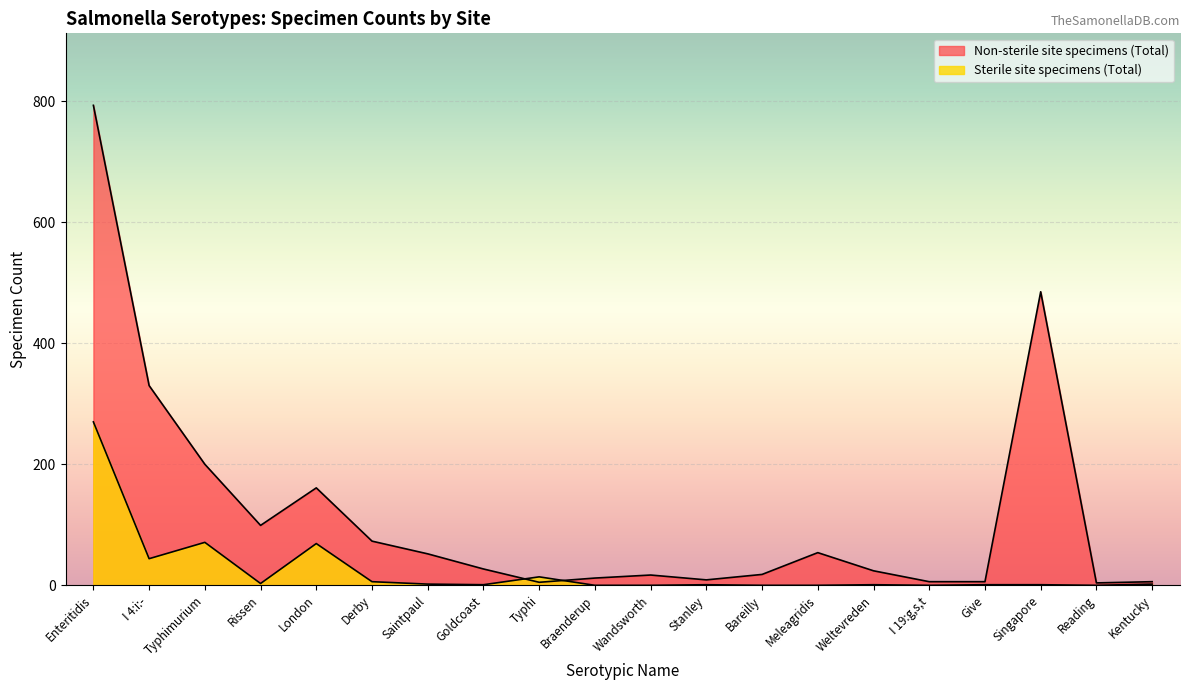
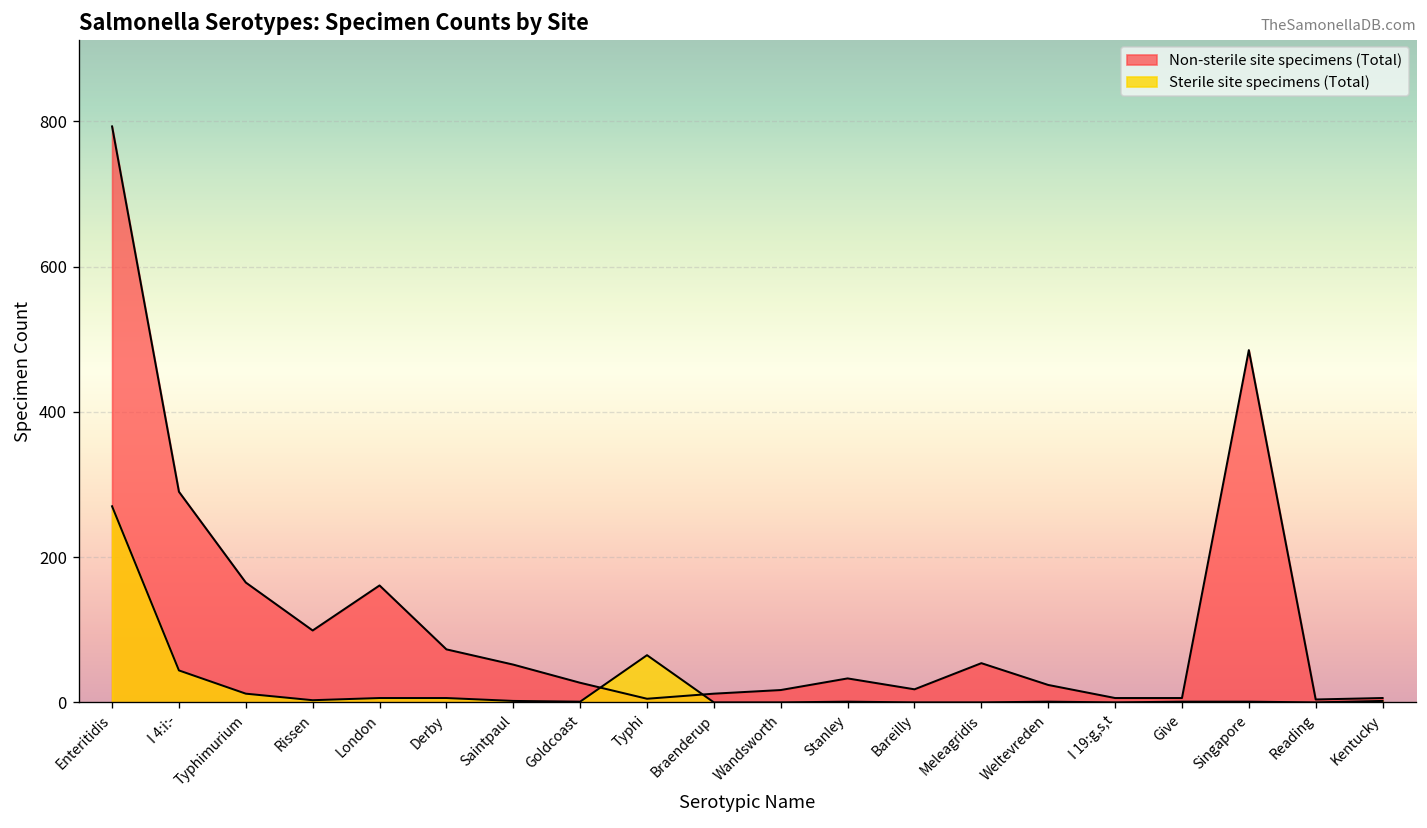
  {
    "Non-sterile site specimens (Total)": {
      "Enteritidis": 790,
-     "I 4:i:-": 330,
-     "Typhimurium": 200,
+     "I 4:i:-": 290,
+     "Typhimurium": 170,
      "Rissen": 100,
      "London": 160,
      "Derby": 70,
      "Saintpaul": 50,
      "Goldcoast": 30,
      "Typhi": 10,
      "Braenderup": 10,
      "Wandsworth": 20,
-     "Stanley": 10,
+     "Stanley": 30,
      "Bareilly": 20,
      "Meleagridis": 50,
      "Weltevreden": 20,
      "I 19:g,s,t": 10,
      "Give": 10,
      "Singapore": 490
    },
    "Sterile site specimens (Total)": {
      "Enteritidis": 270,
      "I 4:i:-": 40,
-     "Typhimurium": 70,
+     "Typhimurium": 10,
      "Rissen": 0,
-     "London": 70,
+     "London": 10,
      "Derby": 10,
      "Saintpaul": 0,
      "Goldcoast": 0,
-     "Typhi": 10,
+     "Typhi": 70,
      "Braenderup": 0,
      "Wandsworth": 0,
      "Stanley": 0,
      "Bareilly": 0,
      "Meleagridis": 0,
      "Weltevreden": 0,
      "I 19:g,s,t": 0,
      "Give": 0,
      "Singapore": 0
    }
  }
